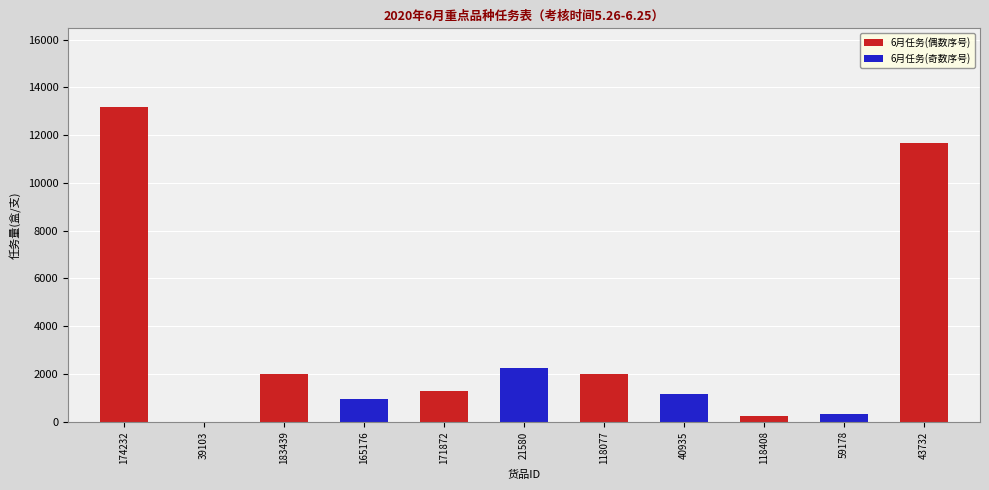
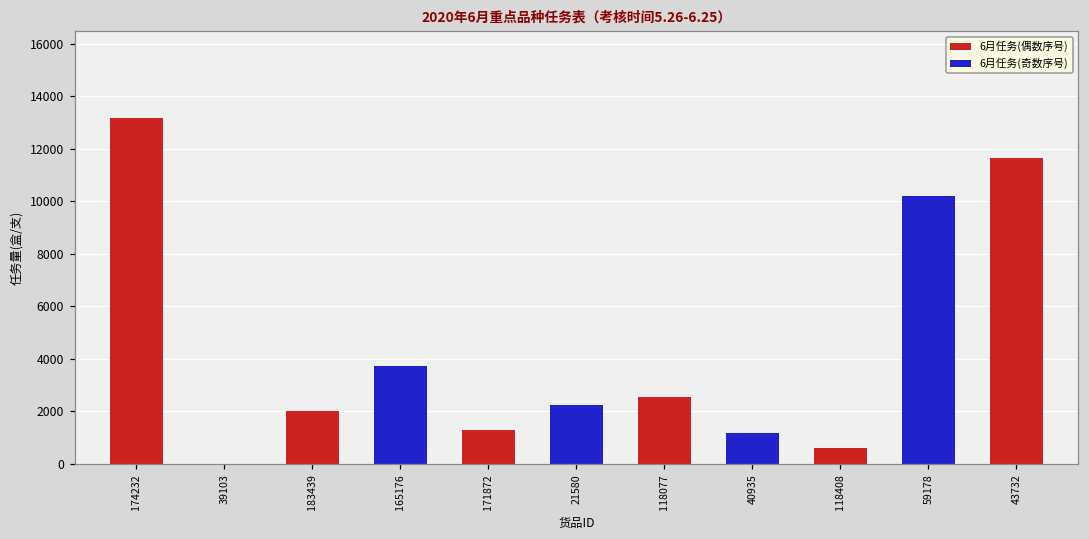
  {
    "174232": 13200,
    "39103": 0,
    "183439": 2000,
-   "165176": 900,
+   "165176": 3700,
    "171872": 1300,
    "21580": 2300,
-   "118077": 2000,
+   "118077": 2500,
    "40935": 1200,
-   "118408": 200,
-   "59178": 300,
+   "118408": 600,
+   "59178": 10200,
    "43732": 11700
  }
